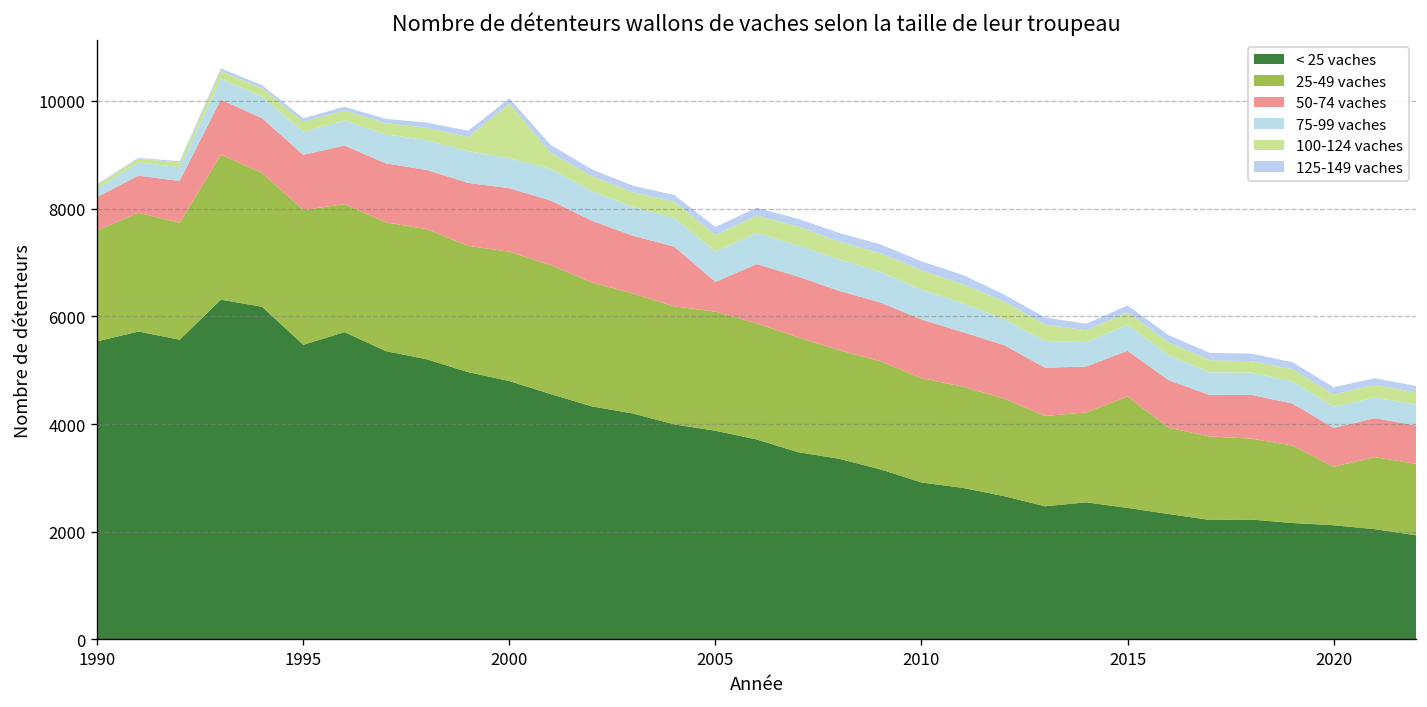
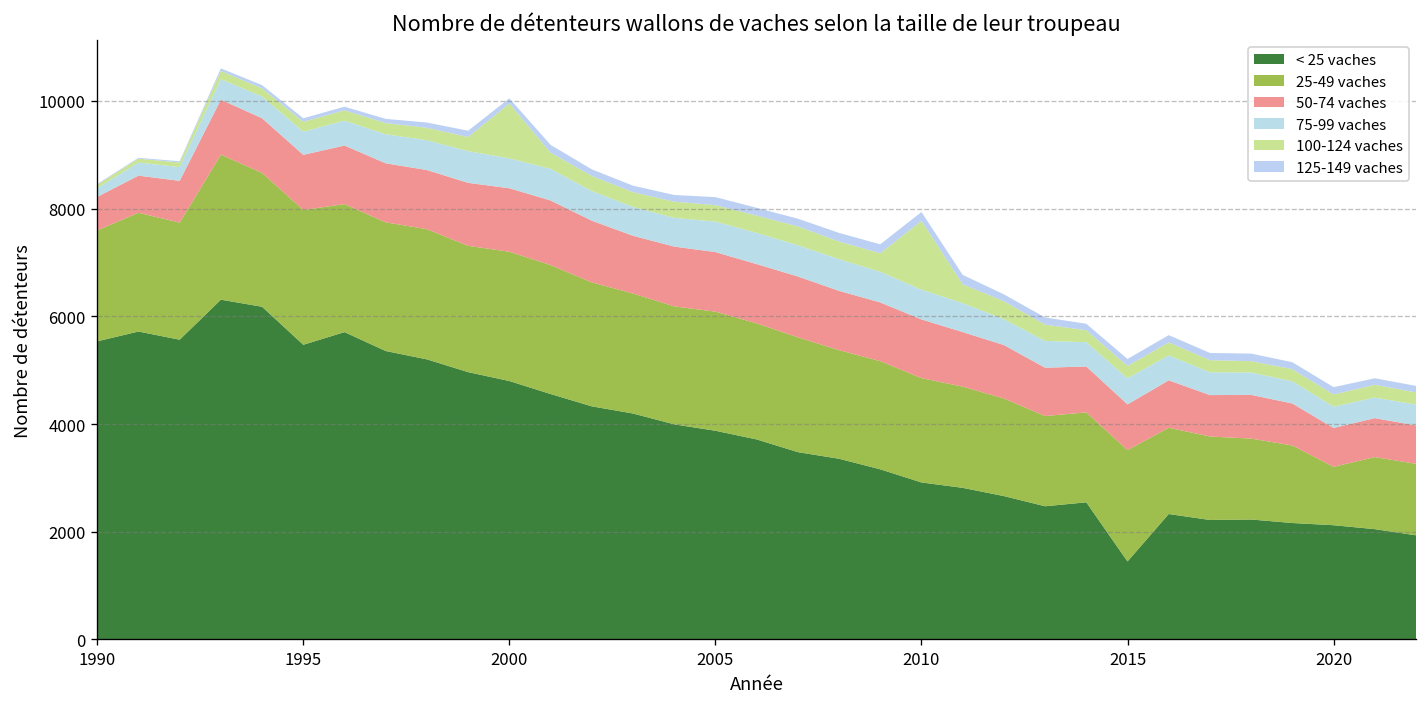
  {
    "< 25 vaches": {
      "1990": 5500,
      "1995": 5500,
      "2000": 4800,
      "2005": 3900,
      "2010": 2900,
-     "2015": 2400,
+     "2015": 1400,
      "2020": 2100
    },
    "25-49 vaches": {
      "1990": 2100,
      "1995": 2500,
      "2000": 2400,
      "2005": 2200,
      "2010": 1900,
      "2015": 2100,
      "2020": 1100
    },
    "50-74 vaches": {
      "1990": 600,
      "1995": 1000,
      "2000": 1200,
-     "2005": 600,
+     "2005": 1100,
      "2010": 1100,
      "2015": 800,
      "2020": 700
    },
    "100-124 vaches": {
      "1995": 200,
      "2000": 1000,
      "2005": 300,
-     "2010": 400,
+     "2010": 1300,
      "2015": 200,
      "2020": 200
    }
  }
